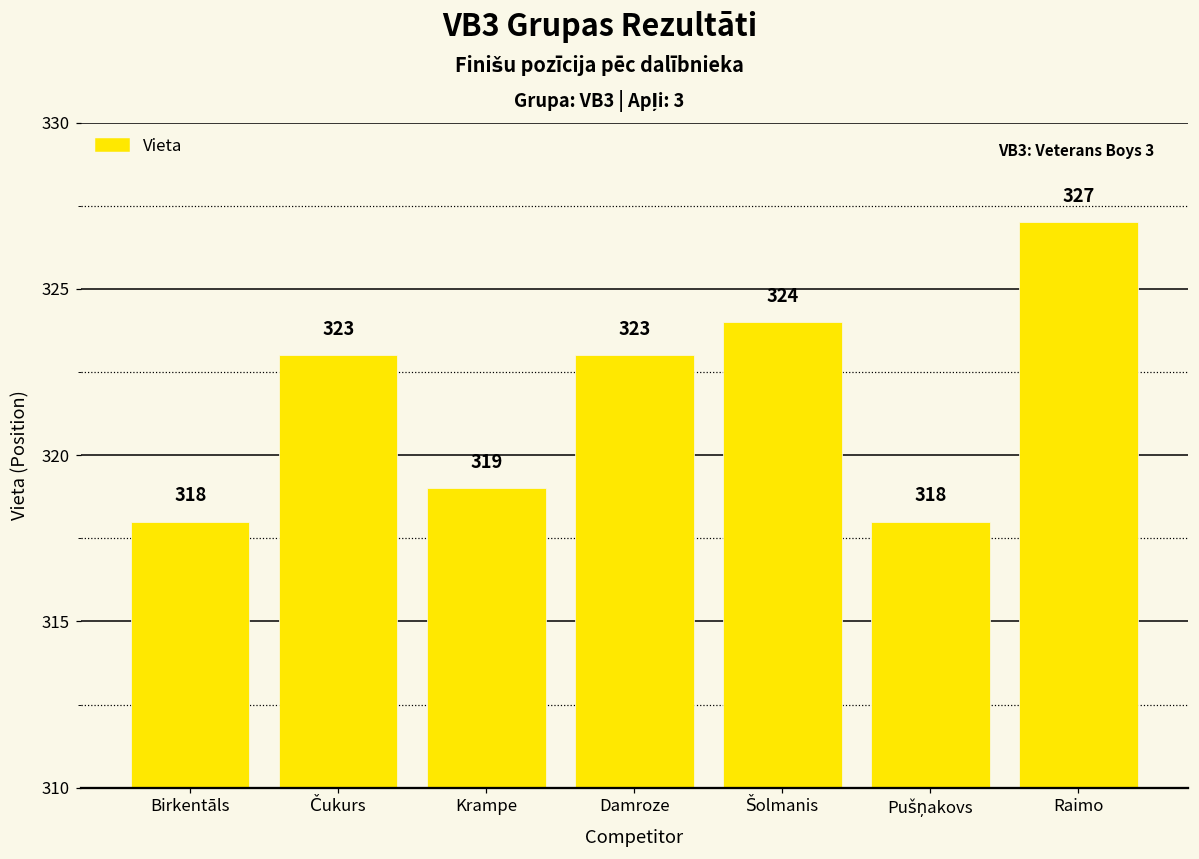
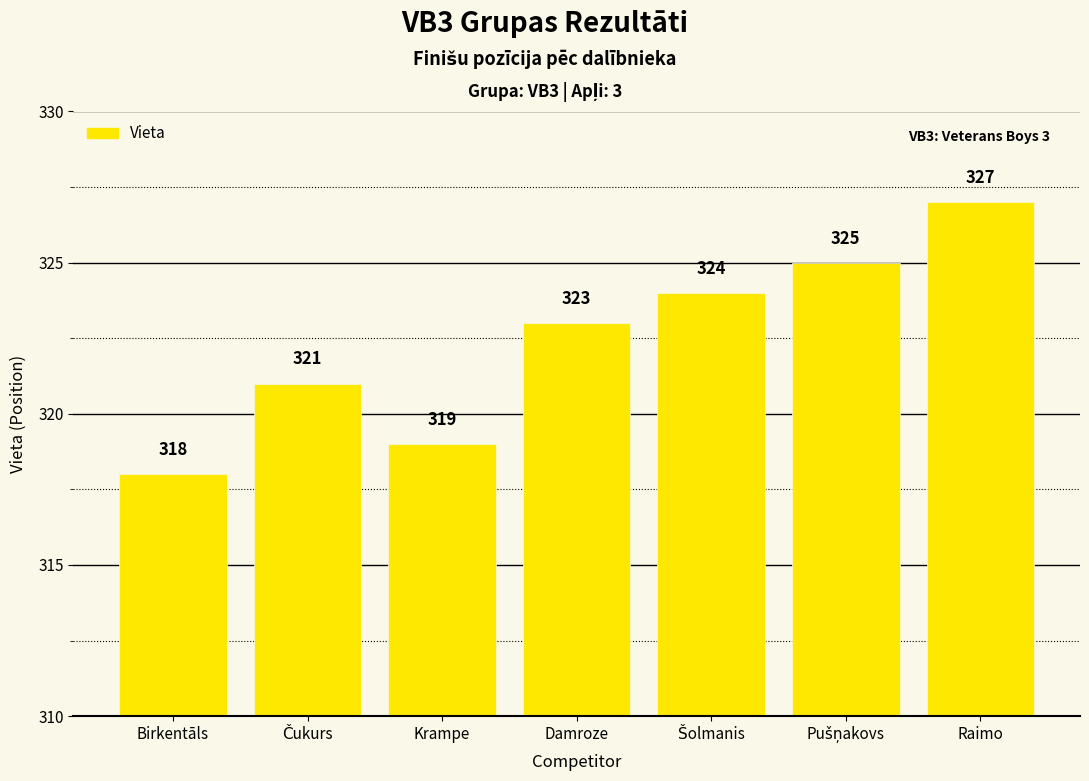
  {
    "Birkentāls": 318,
-   "Čukurs": 323,
+   "Čukurs": 321,
    "Krampe": 319,
    "Damroze": 323,
    "Šolmanis": 324,
-   "Pušņakovs": 318,
+   "Pušņakovs": 325,
    "Raimo": 327
  }
